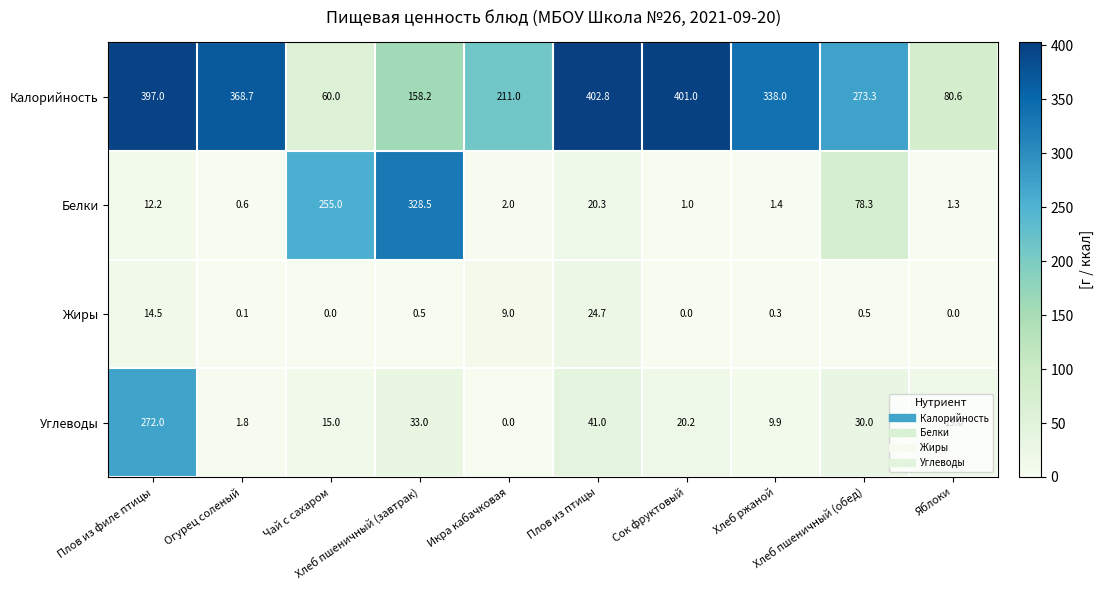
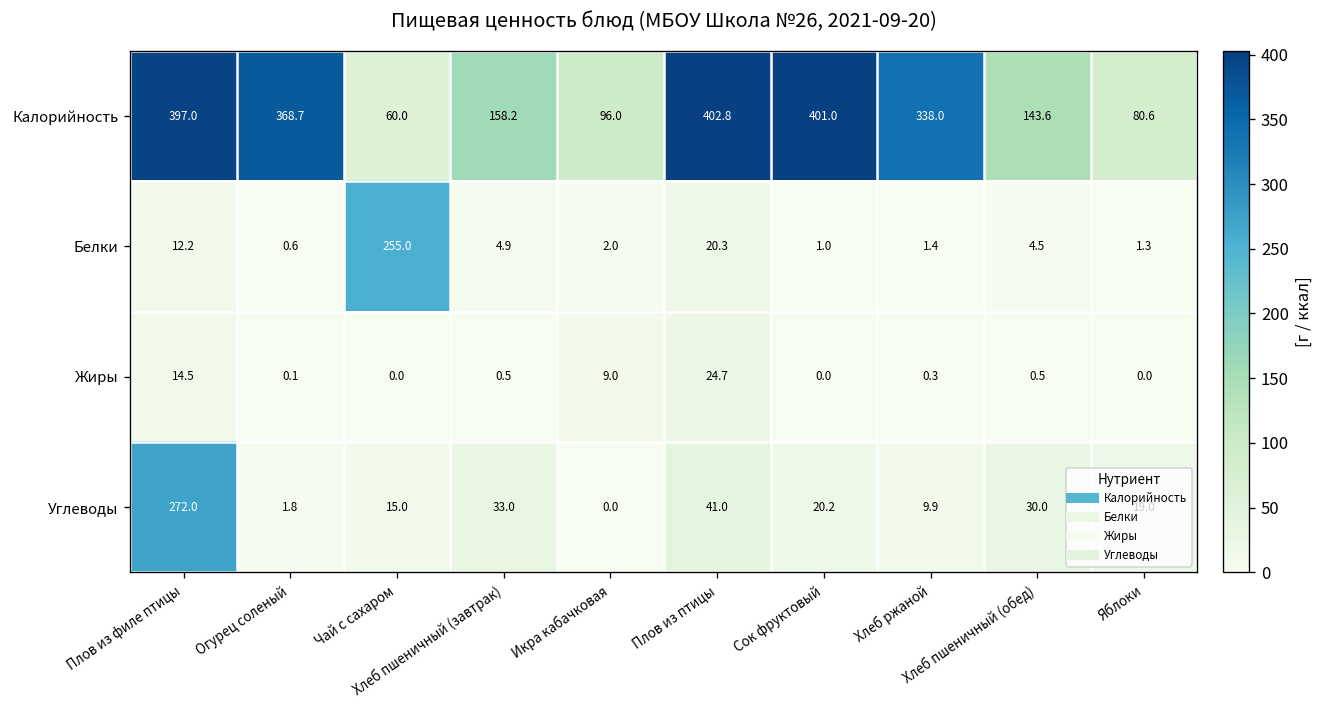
  {
    "Калорийность": {
      "Плов из филе птицы": 397.0,
      "Огурец соленый": 368.7,
      "Чай с сахаром": 60.0,
      "Хлеб пшеничный (завтрак)": 158.2,
-     "Икра кабачковая": 211.0,
+     "Икра кабачковая": 96.0,
      "Плов из птицы": 402.8,
      "Сок фруктовый": 401.0,
      "Хлеб ржаной": 338.0,
-     "Хлеб пшеничный (обед)": 273.3,
+     "Хлеб пшеничный (обед)": 143.6,
      "Яблоки": 80.6
    },
    "Белки": {
      "Плов из филе птицы": 12.2,
      "Огурец соленый": 0.6,
      "Чай с сахаром": 255.0,
-     "Хлеб пшеничный (завтрак)": 328.5,
+     "Хлеб пшеничный (завтрак)": 4.9,
      "Икра кабачковая": 2.0,
      "Плов из птицы": 20.3,
      "Сок фруктовый": 1.0,
      "Хлеб ржаной": 1.4,
-     "Хлеб пшеничный (обед)": 78.3,
+     "Хлеб пшеничный (обед)": 4.5,
      "Яблоки": 1.3
    },
    "Жиры": {
      "Плов из филе птицы": 14.5,
      "Огурец соленый": 0.1,
      "Чай с сахаром": 0.0,
      "Хлеб пшеничный (завтрак)": 0.5,
      "Икра кабачковая": 9.0,
      "Плов из птицы": 24.7,
      "Сок фруктовый": 0.0,
      "Хлеб ржаной": 0.3,
      "Хлеб пшеничный (обед)": 0.5,
      "Яблоки": 0.0
    },
    "Углеводы": {
      "Плов из филе птицы": 272.0,
      "Огурец соленый": 1.8,
      "Чай с сахаром": 15.0,
      "Хлеб пшеничный (завтрак)": 33.0,
      "Икра кабачковая": 0.0,
      "Плов из птицы": 41.0,
      "Сок фруктовый": 20.2,
      "Хлеб ржаной": 9.9,
      "Хлеб пшеничный (обед)": 30.0
    }
  }
